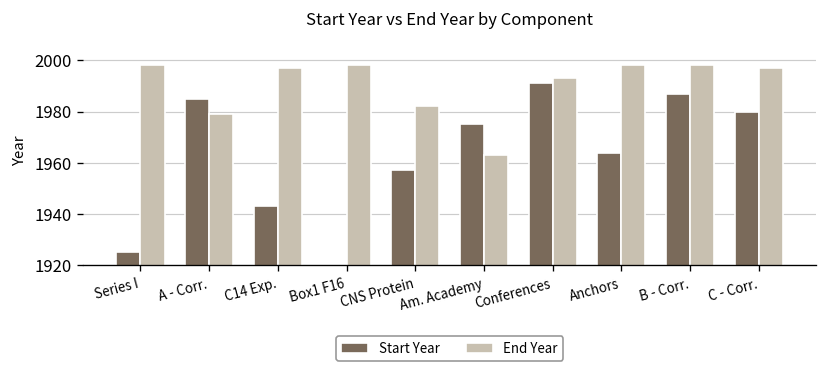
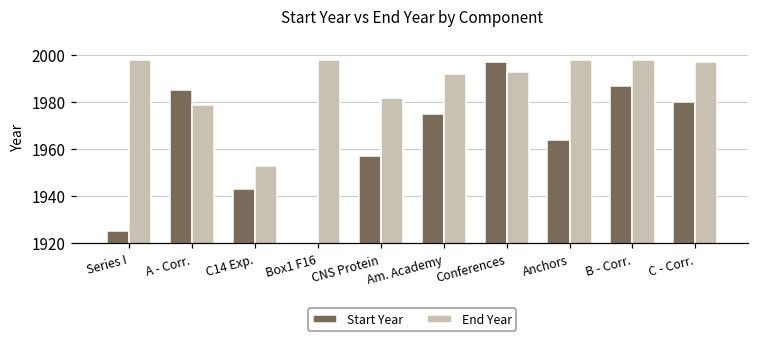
  {
    "Start Year": {
      "Series I": 1925,
      "A - Corr.": 1985,
      "C14 Exp.": 1943,
      "CNS Protein": 1957,
      "Am. Academy": 1975,
-     "Conferences": 1991,
+     "Conferences": 1997,
      "Anchors": 1964,
      "B - Corr.": 1987,
      "C - Corr.": 1980
    },
    "End Year": {
      "Series I": 1998,
      "A - Corr.": 1979,
-     "C14 Exp.": 1997,
+     "C14 Exp.": 1953,
      "Box1 F16": 1998,
      "CNS Protein": 1982,
-     "Am. Academy": 1963,
+     "Am. Academy": 1992,
      "Conferences": 1993,
      "Anchors": 1998,
      "B - Corr.": 1998,
      "C - Corr.": 1997
    }
  }
